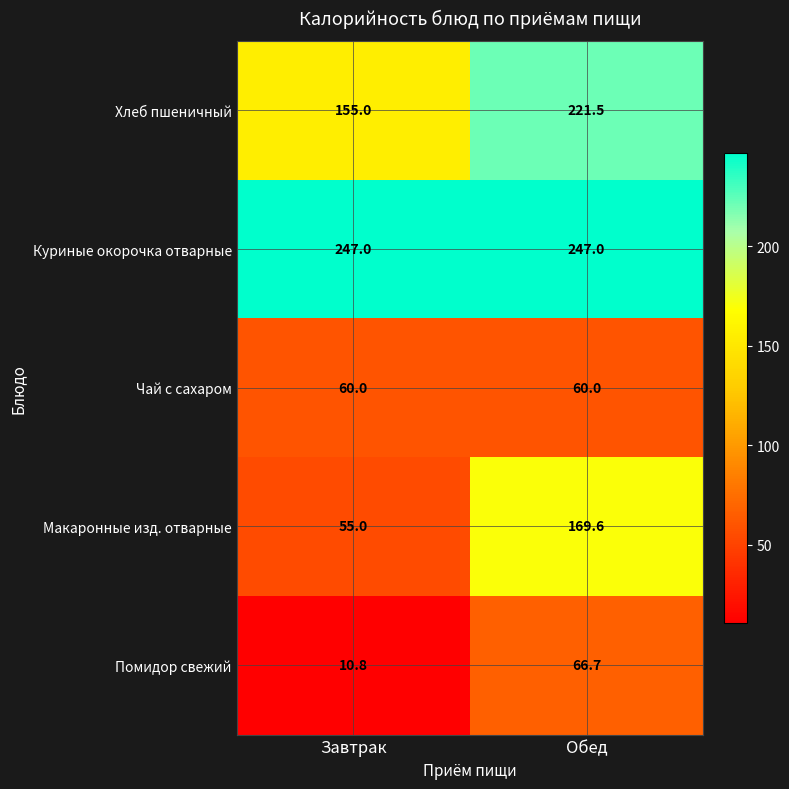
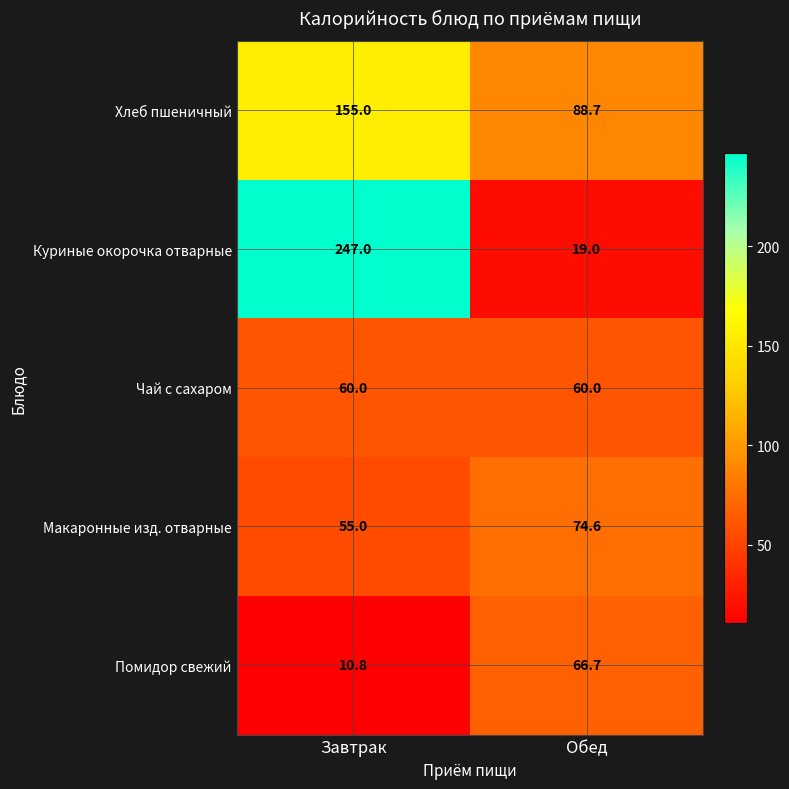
  {
    "Хлеб пшеничный": {
      "Завтрак": 155.0,
-     "Обед": 221.5
+     "Обед": 88.7
    },
    "Куриные окорочка отварные": {
      "Завтрак": 247.0,
-     "Обед": 247.0
+     "Обед": 19.0
    },
    "Чай с сахаром": {
      "Завтрак": 60.0,
      "Обед": 60.0
    },
    "Макаронные изд. отварные": {
      "Завтрак": 55.0,
-     "Обед": 169.6
+     "Обед": 74.6
    },
    "Помидор свежий": {
      "Завтрак": 10.8,
      "Обед": 66.7
    }
  }
